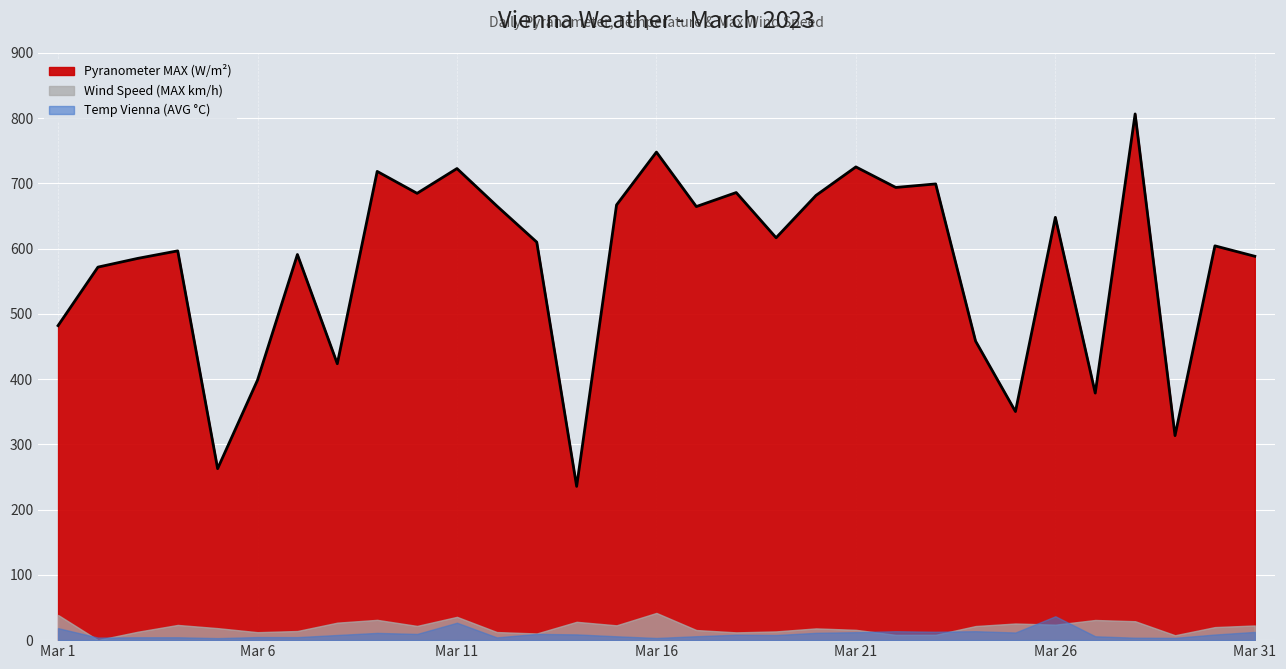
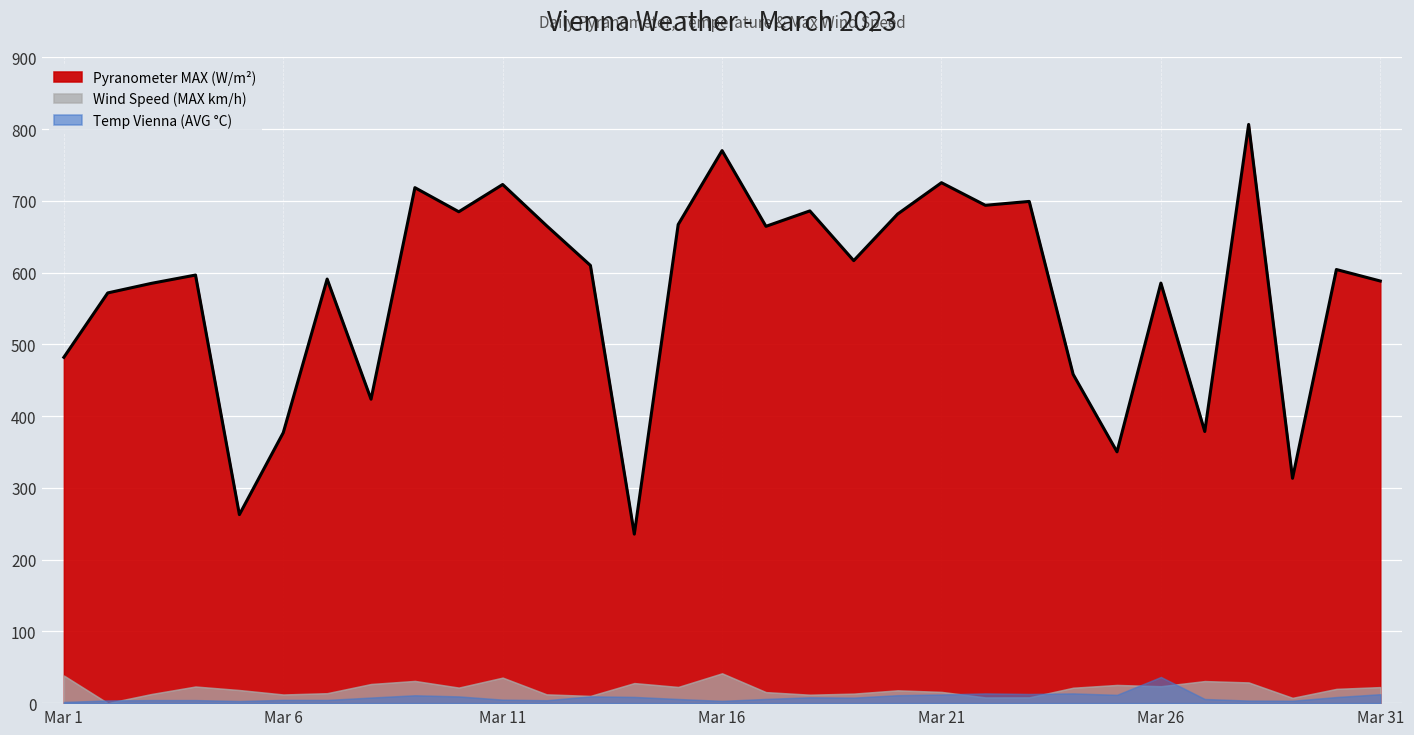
  {
    "Pyranometer MAX (W/m²)": {
      "Mar 1": 480,
-     "Mar 6": 400,
+     "Mar 6": 380,
      "Mar 11": 720,
-     "Mar 16": 750,
+     "Mar 16": 770,
      "Mar 21": 730,
-     "Mar 26": 650,
+     "Mar 26": 590,
      "Mar 31": 590
    },
    "Wind Speed (MAX km/h)": {
      "Mar 1": 40,
      "Mar 6": 10,
      "Mar 11": 40,
      "Mar 16": 40,
      "Mar 26": 20,
      "Mar 31": 20
    },
    "Temp Vienna (AVG °C)": {
-     "Mar 1": 20,
+     "Mar 1": 0,
      "Mar 6": 0,
-     "Mar 11": 30,
+     "Mar 11": 10,
      "Mar 26": 40,
      "Mar 31": 10
    }
  }
